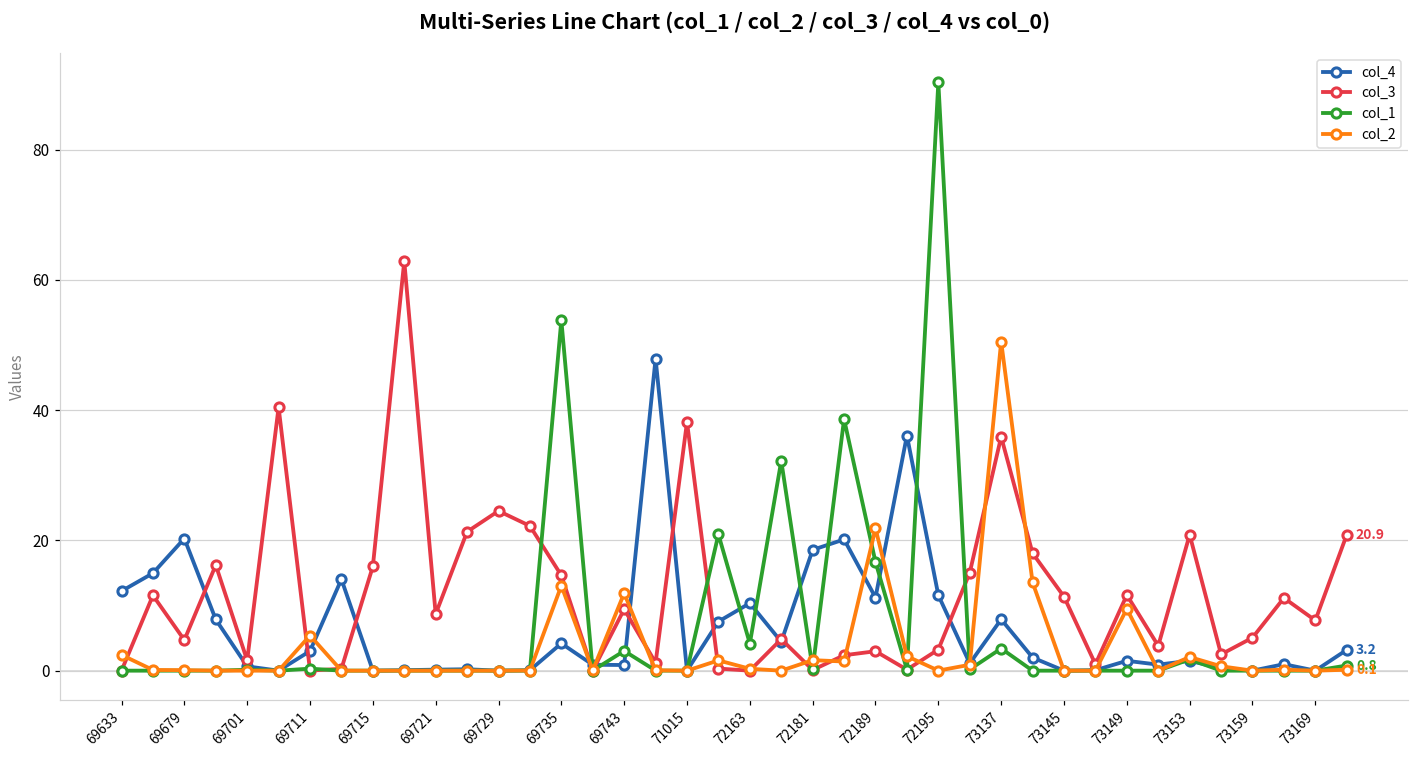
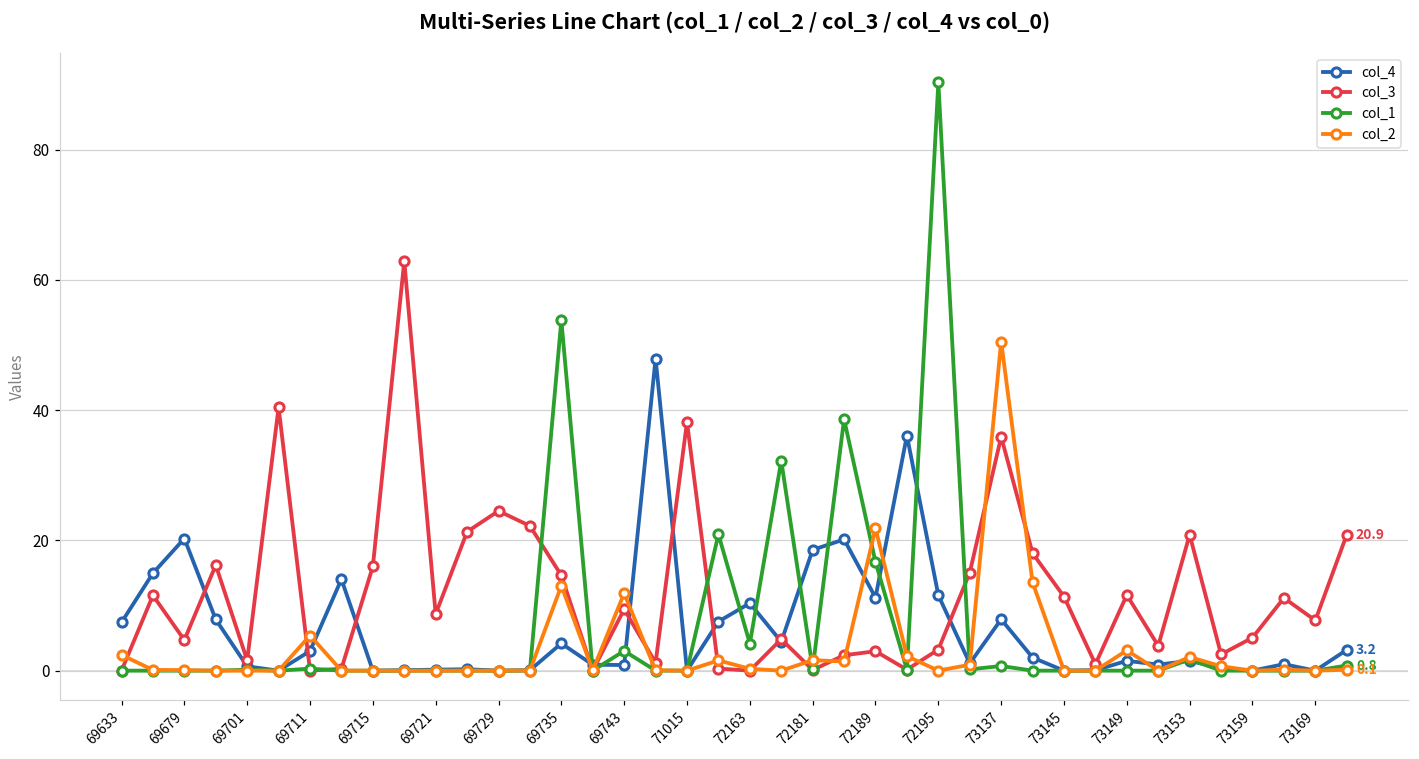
  {
    "col_4": {
-     "69633": 12,
+     "69633": 7,
      "69679": 20,
      "69701": 1,
      "69711": 3,
      "69735": 4,
      "69743": 1,
      "72163": 10,
      "72181": 19,
      "72189": 11,
      "72195": 12,
      "73137": 8,
      "73149": 2
    },
    "col_3": {
      "69679": 5,
      "69701": 2,
      "69715": 16,
      "69721": 9,
      "69729": 25,
      "69735": 15,
      "69743": 9,
      "71015": 38,
      "72189": 3,
      "72195": 3,
      "73137": 36,
      "73145": 11,
      "73149": 12,
      "73153": 21,
      "73159": 5,
      "73169": 8
    },
    "col_1": {
      "69735": 54,
      "69743": 3,
      "72163": 4,
      "72189": 17,
      "72195": 90,
-     "73137": 3,
+     "73137": 1,
      "73149": 0
    },
    "col_2": {
      "69633": 2,
      "69711": 5,
      "69735": 13,
      "69743": 12,
      "72181": 2,
      "72189": 22,
      "72195": 0,
      "73137": 51,
-     "73149": 9
+     "73149": 3
    }
  }
